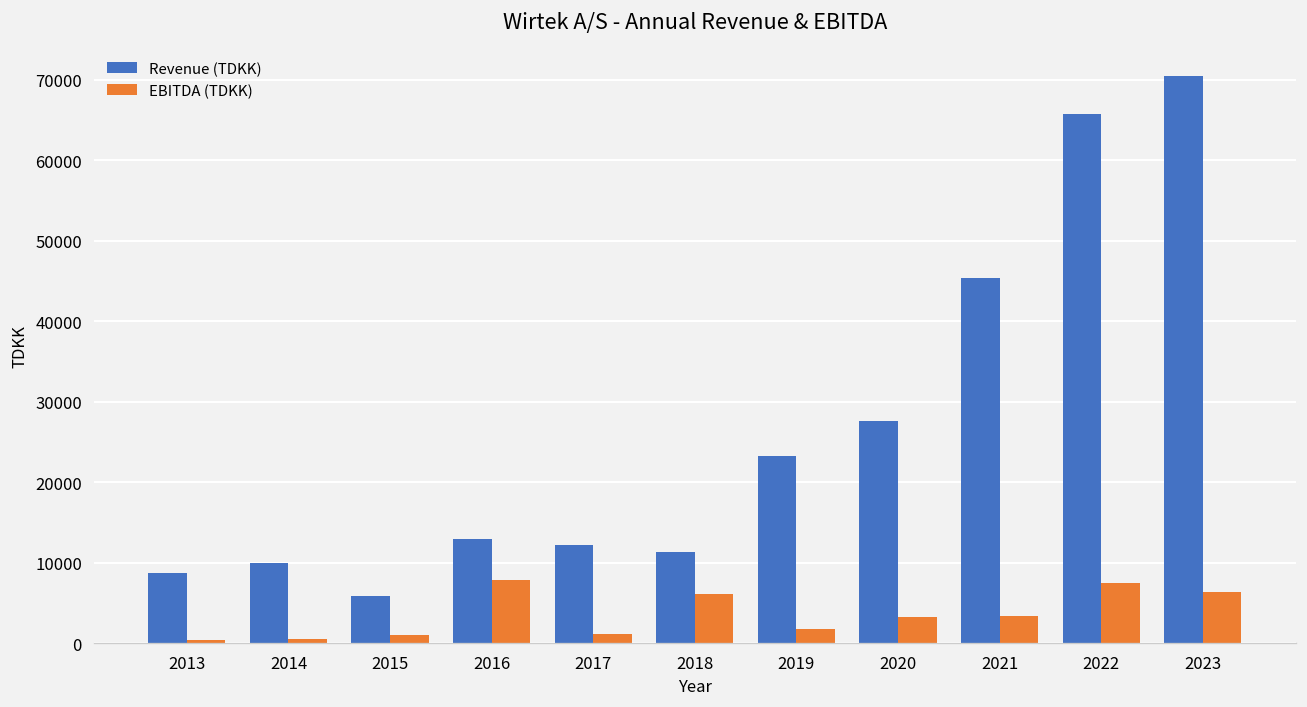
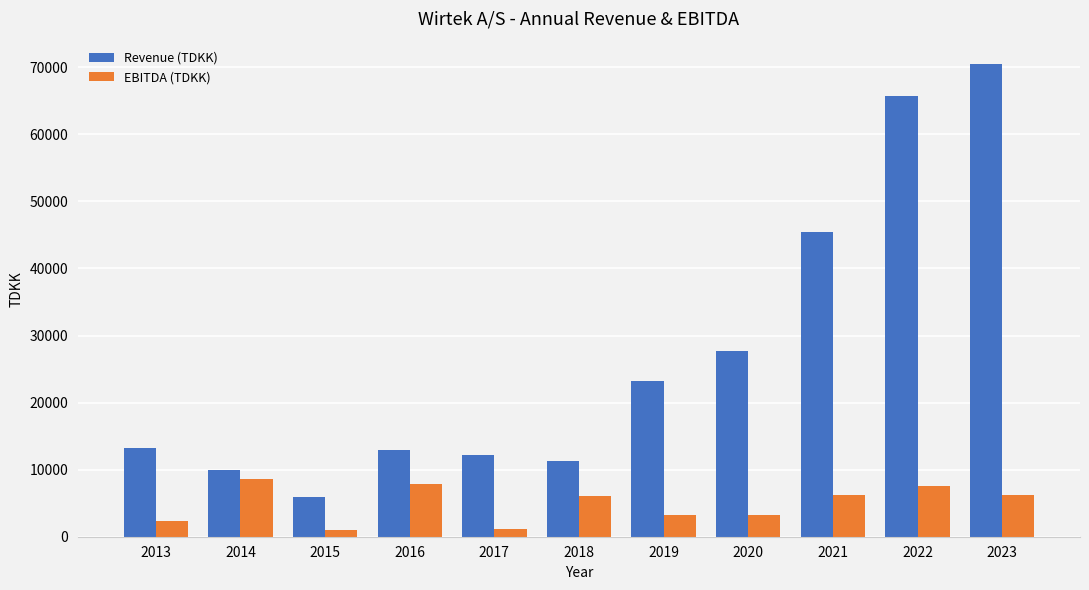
  {
    "Revenue (TDKK)": {
-     "2013": 9000,
+     "2013": 13000,
      "2014": 10000,
      "2015": 6000,
      "2016": 13000,
      "2017": 12000,
      "2018": 11000,
      "2019": 23000,
      "2020": 28000,
      "2021": 45000,
      "2022": 66000,
      "2023": 70000
    },
    "EBITDA (TDKK)": {
-     "2013": 0,
-     "2014": 0,
+     "2013": 2000,
+     "2014": 9000,
      "2015": 1000,
      "2016": 8000,
      "2017": 1000,
      "2018": 6000,
-     "2019": 2000,
+     "2019": 3000,
      "2020": 3000,
-     "2021": 3000,
+     "2021": 6000,
      "2022": 8000,
      "2023": 6000
    }
  }
